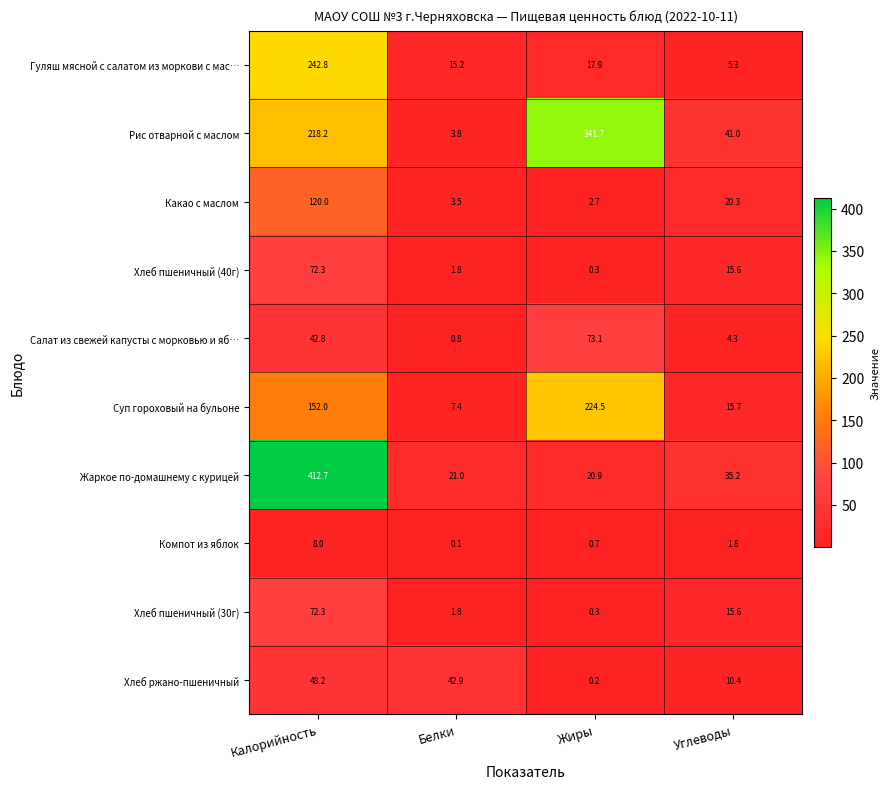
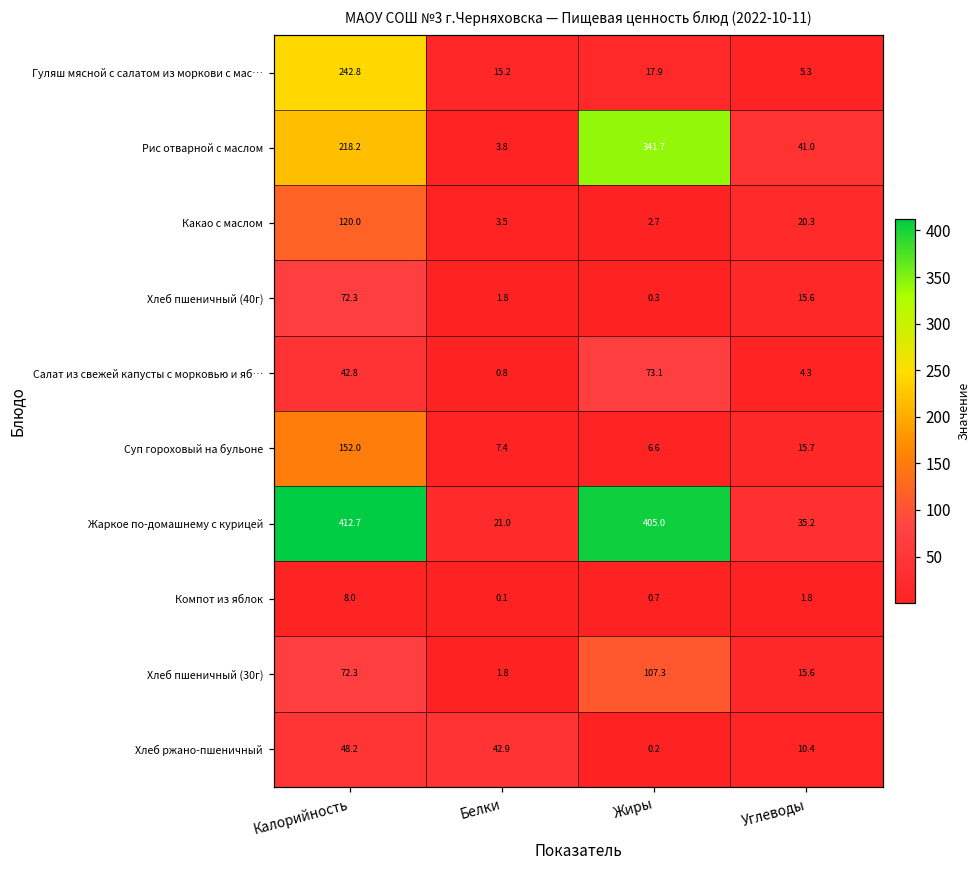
  {
    "Гуляш мясной с салатом из моркови с мас…": {
      "Калорийность": 242.8,
      "Белки": 15.2,
      "Жиры": 17.9,
      "Углеводы": 5.3
    },
    "Рис отварной с маслом": {
      "Калорийность": 218.2,
      "Белки": 3.8,
      "Жиры": 341.7,
      "Углеводы": 41.0
    },
    "Какао с маслом": {
      "Калорийность": 120.0,
      "Белки": 3.5,
      "Жиры": 2.7,
      "Углеводы": 20.3
    },
    "Хлеб пшеничный (40г)": {
      "Калорийность": 72.3,
      "Белки": 1.8,
      "Жиры": 0.3,
      "Углеводы": 15.6
    },
    "Салат из свежей капусты с морковью и яб…": {
      "Калорийность": 42.8,
      "Белки": 0.8,
      "Жиры": 73.1,
      "Углеводы": 4.3
    },
    "Суп гороховый на бульоне": {
      "Калорийность": 152.0,
      "Белки": 7.4,
-     "Жиры": 224.5,
+     "Жиры": 6.6,
      "Углеводы": 15.7
    },
    "Жаркое по-домашнему с курицей": {
      "Калорийность": 412.7,
      "Белки": 21.0,
-     "Жиры": 20.9,
+     "Жиры": 405.0,
      "Углеводы": 35.2
    },
    "Компот из яблок": {
      "Калорийность": 8.0,
      "Белки": 0.1,
      "Жиры": 0.7,
      "Углеводы": 1.8
    },
    "Хлеб пшеничный (30г)": {
      "Калорийность": 72.3,
      "Белки": 1.8,
-     "Жиры": 0.3,
+     "Жиры": 107.3,
      "Углеводы": 15.6
    },
    "Хлеб ржано-пшеничный": {
      "Калорийность": 48.2,
      "Белки": 42.9,
      "Жиры": 0.2,
      "Углеводы": 10.4
    }
  }
